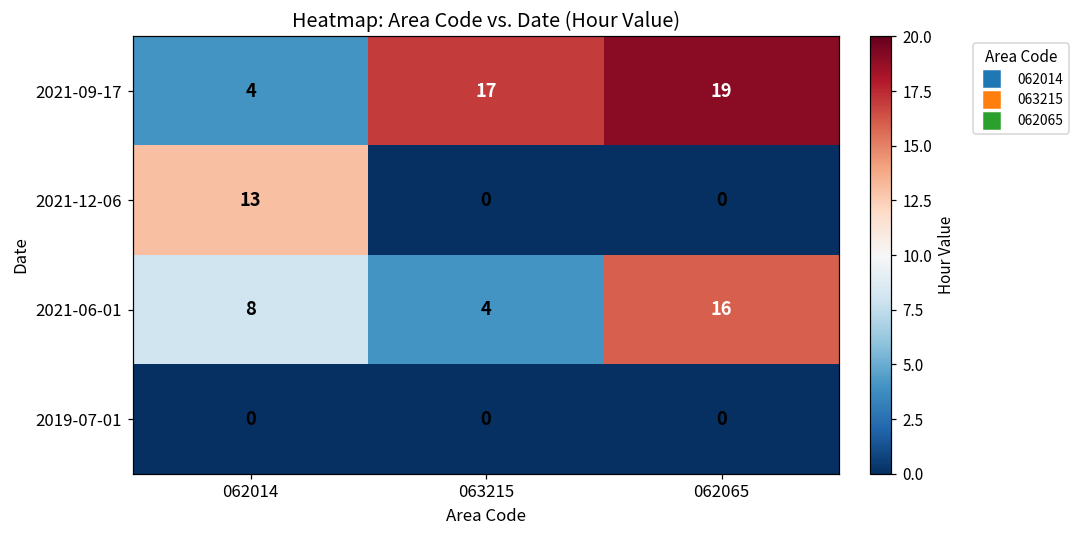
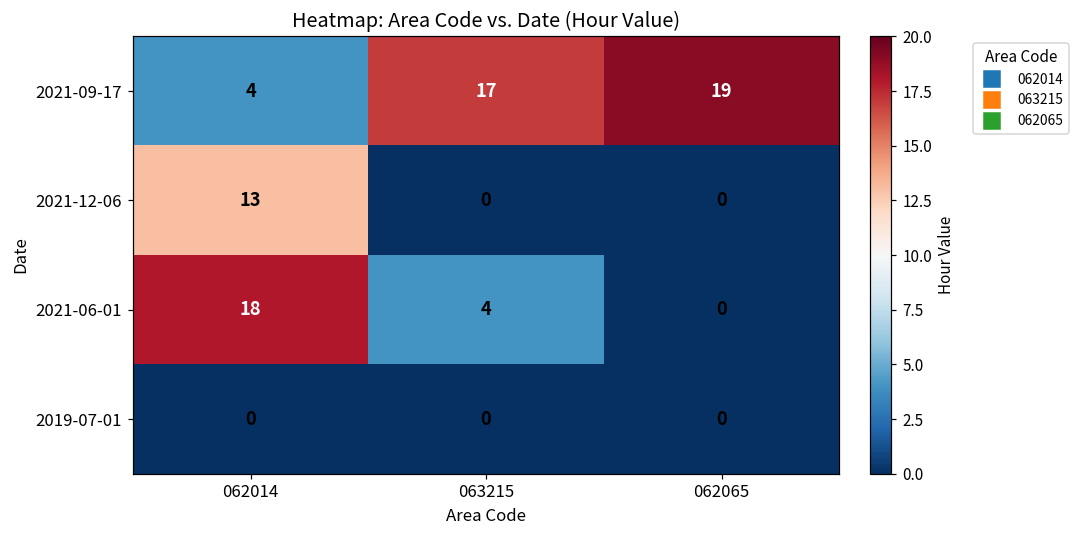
  {
    "2021-09-17": {
      "062014": 4,
      "063215": 17,
      "062065": 19
    },
    "2021-12-06": {
      "062014": 13,
      "063215": 0,
      "062065": 0
    },
    "2021-06-01": {
-     "062014": 8,
+     "062014": 18,
      "063215": 4,
-     "062065": 16
+     "062065": 0
    },
    "2019-07-01": {
      "062014": 0,
      "063215": 0,
      "062065": 0
    }
  }
